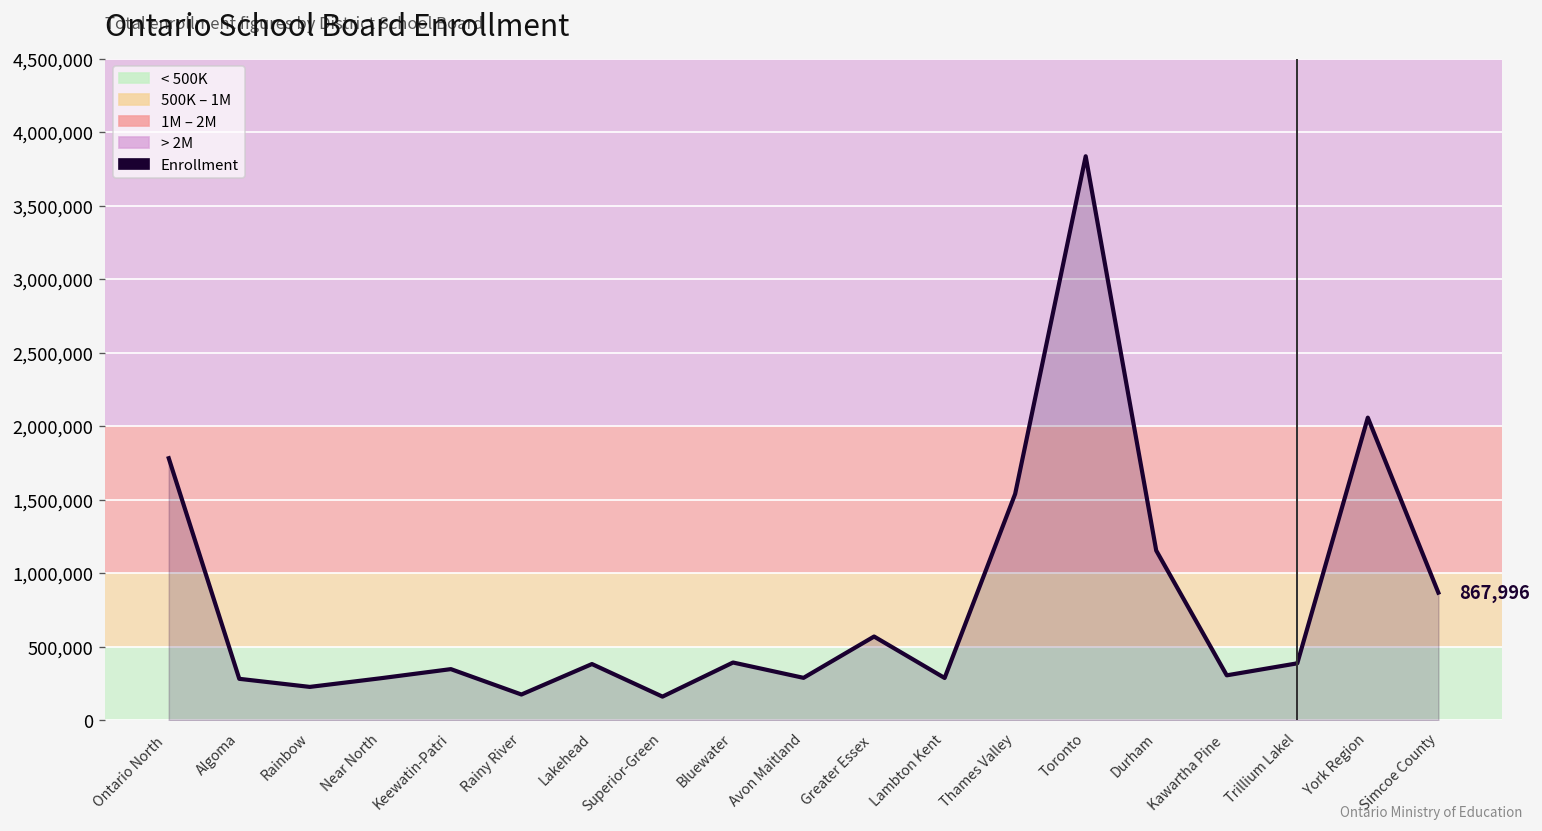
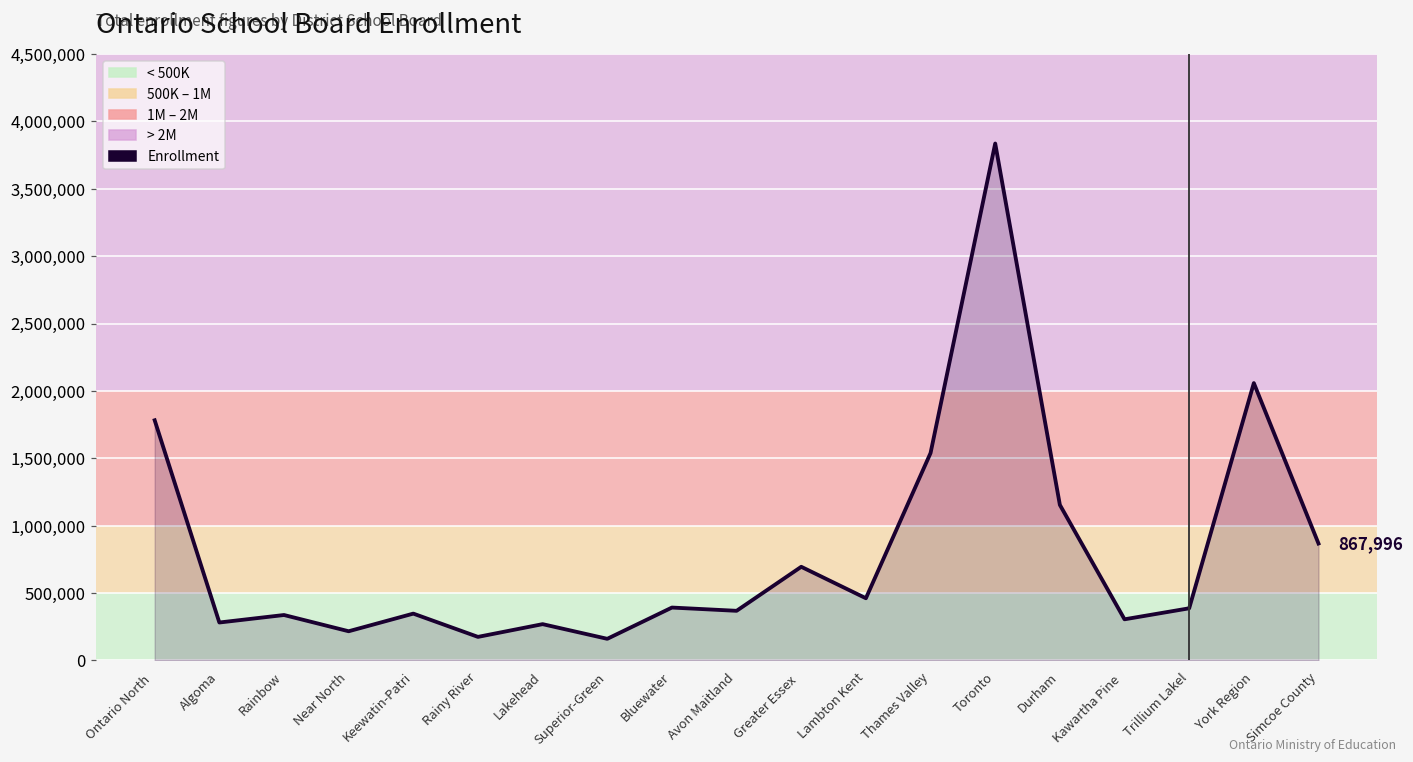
  {
    "Ontario North": "1,780,000",
    "Algoma": "280,000",
-   "Rainbow": "230,000",
-   "Near North": "290,000",
+   "Rainbow": "340,000",
+   "Near North": "220,000",
    "Keewatin-Patri": "350,000",
    "Rainy River": "180,000",
-   "Lakehead": "380,000",
+   "Lakehead": "270,000",
    "Superior-Green": "160,000",
    "Bluewater": "390,000",
-   "Avon Maitland": "290,000",
-   "Greater Essex": "570,000",
-   "Lambton Kent": "290,000",
+   "Avon Maitland": "370,000",
+   "Greater Essex": "700,000",
+   "Lambton Kent": "460,000",
    "Thames Valley": "1,540,000",
    "Toronto": "3,840,000",
    "Durham": "1,150,000",
    "Kawartha Pine": "310,000",
    "Trillium Lakel": "390,000",
    "York Region": "2,060,000"
  }
